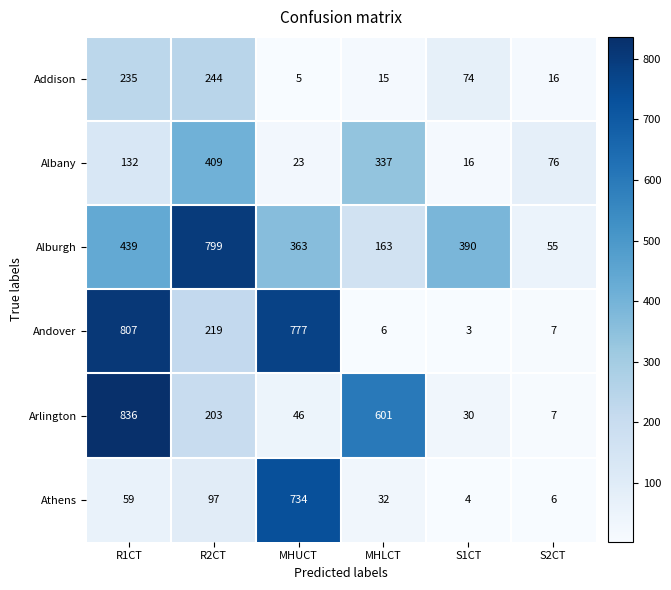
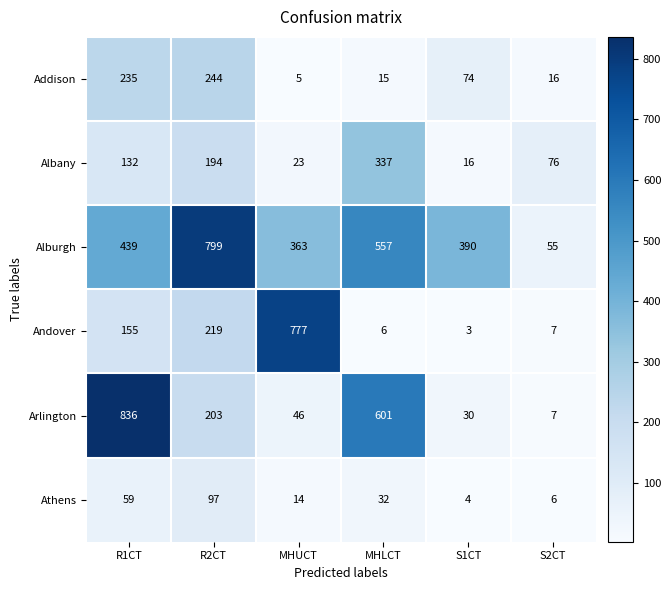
  {
    "Addison": {
      "R1CT": 235,
      "R2CT": 244,
      "MHUCT": 5,
      "MHLCT": 15,
      "S1CT": 74,
      "S2CT": 16
    },
    "Albany": {
      "R1CT": 132,
-     "R2CT": 409,
+     "R2CT": 194,
      "MHUCT": 23,
      "MHLCT": 337,
      "S1CT": 16,
      "S2CT": 76
    },
    "Alburgh": {
      "R1CT": 439,
      "R2CT": 799,
      "MHUCT": 363,
-     "MHLCT": 163,
+     "MHLCT": 557,
      "S1CT": 390,
      "S2CT": 55
    },
    "Andover": {
-     "R1CT": 807,
+     "R1CT": 155,
      "R2CT": 219,
      "MHUCT": 777,
      "MHLCT": 6,
      "S1CT": 3,
      "S2CT": 7
    },
    "Arlington": {
      "R1CT": 836,
      "R2CT": 203,
      "MHUCT": 46,
      "MHLCT": 601,
      "S1CT": 30,
      "S2CT": 7
    },
    "Athens": {
      "R1CT": 59,
      "R2CT": 97,
-     "MHUCT": 734,
+     "MHUCT": 14,
      "MHLCT": 32,
      "S1CT": 4,
      "S2CT": 6
    }
  }
